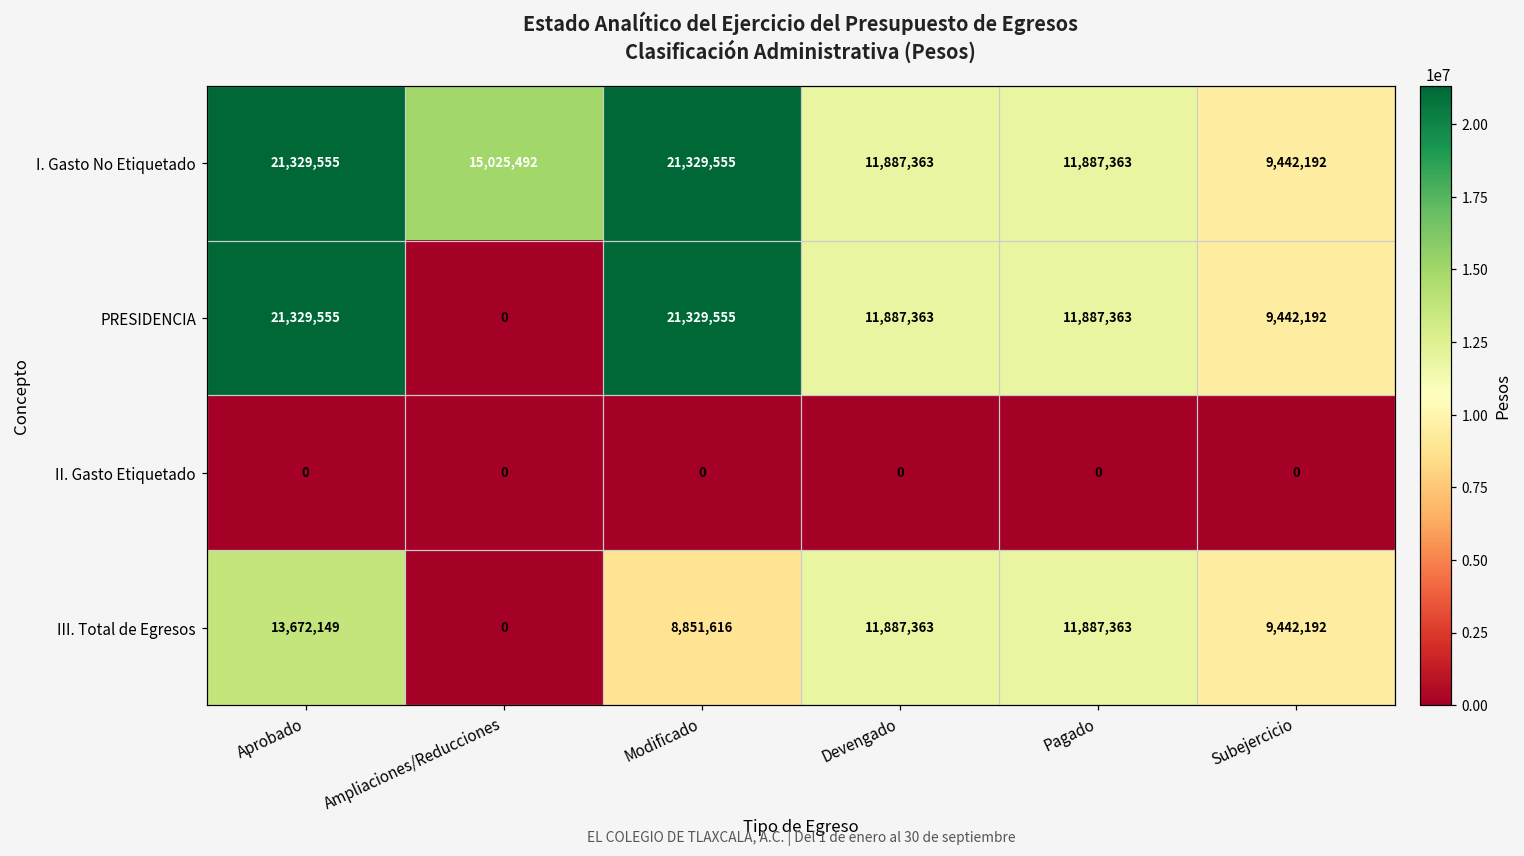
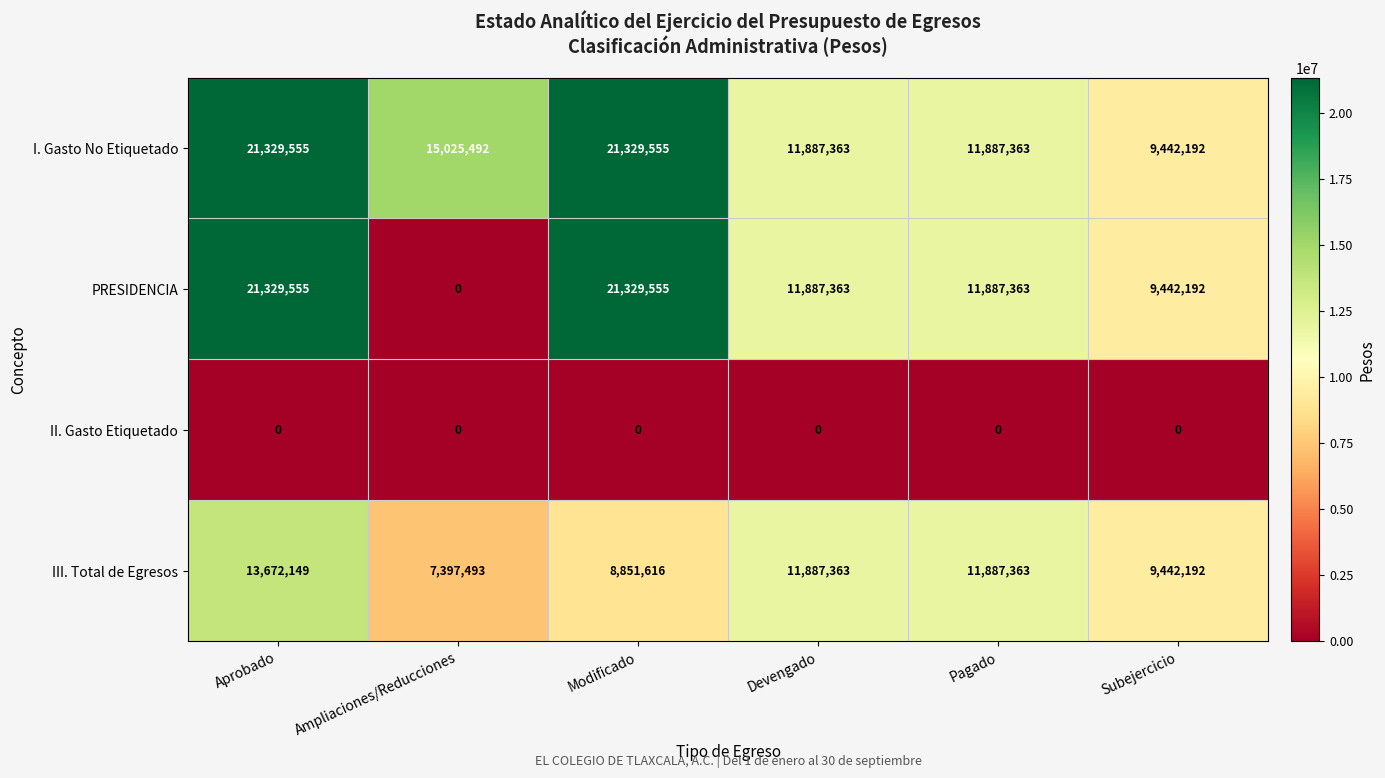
  {
    "I. Gasto No Etiquetado": {
      "Aprobado": "21,329,555",
      "Ampliaciones/Reducciones": "15,025,492",
      "Modificado": "21,329,555",
      "Devengado": "11,887,363",
      "Pagado": "11,887,363",
      "Subejercicio": "9,442,192"
    },
    "PRESIDENCIA": {
      "Aprobado": "21,329,555",
      "Ampliaciones/Reducciones": "0",
      "Modificado": "21,329,555",
      "Devengado": "11,887,363",
      "Pagado": "11,887,363",
      "Subejercicio": "9,442,192"
    },
    "II. Gasto Etiquetado": {
      "Aprobado": "0",
      "Ampliaciones/Reducciones": "0",
      "Modificado": "0",
      "Devengado": "0",
      "Pagado": "0",
      "Subejercicio": "0"
    },
    "III. Total de Egresos": {
      "Aprobado": "13,672,149",
-     "Ampliaciones/Reducciones": "0",
+     "Ampliaciones/Reducciones": "7,397,493",
      "Modificado": "8,851,616",
      "Devengado": "11,887,363",
      "Pagado": "11,887,363",
      "Subejercicio": "9,442,192"
    }
  }
